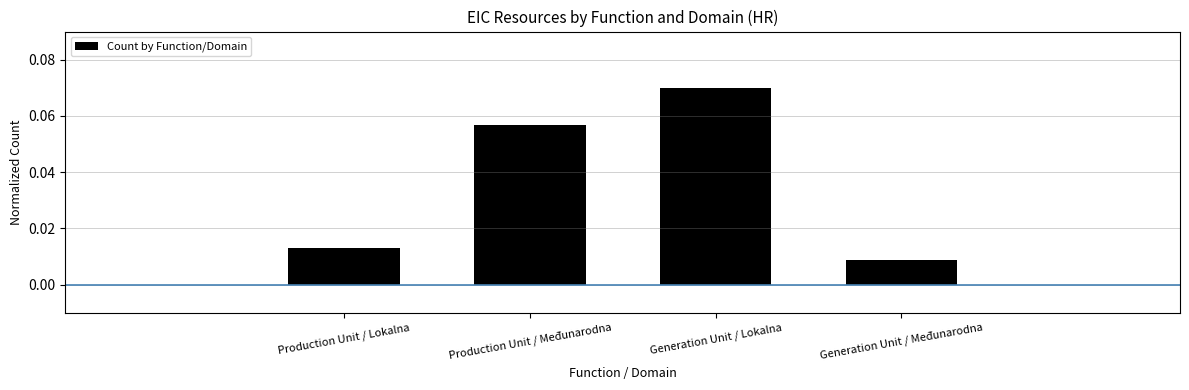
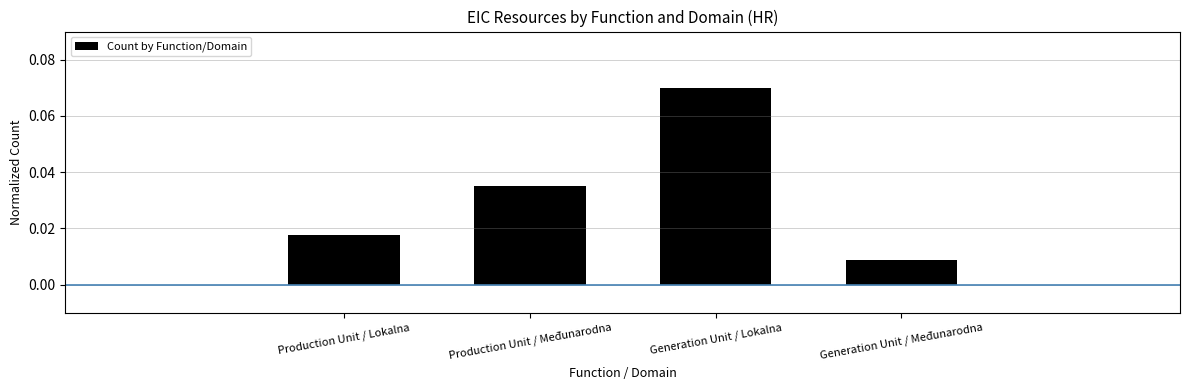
  {
-   "Production Unit / Lokalna": 0.013,
-   "Production Unit / Međunarodna": 0.057,
+   "Production Unit / Lokalna": 0.018,
+   "Production Unit / Međunarodna": 0.035,
    "Generation Unit / Lokalna": 0.070,
    "Generation Unit / Međunarodna": 0.009
  }
